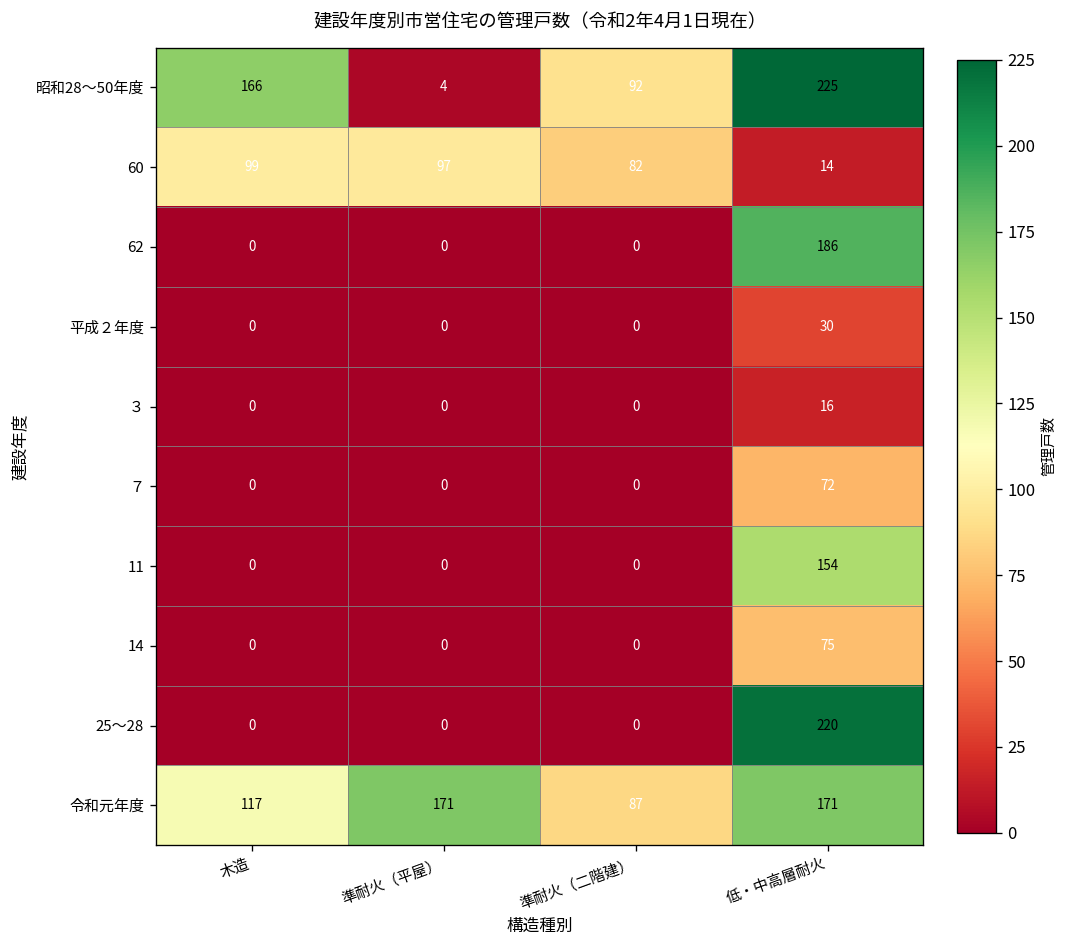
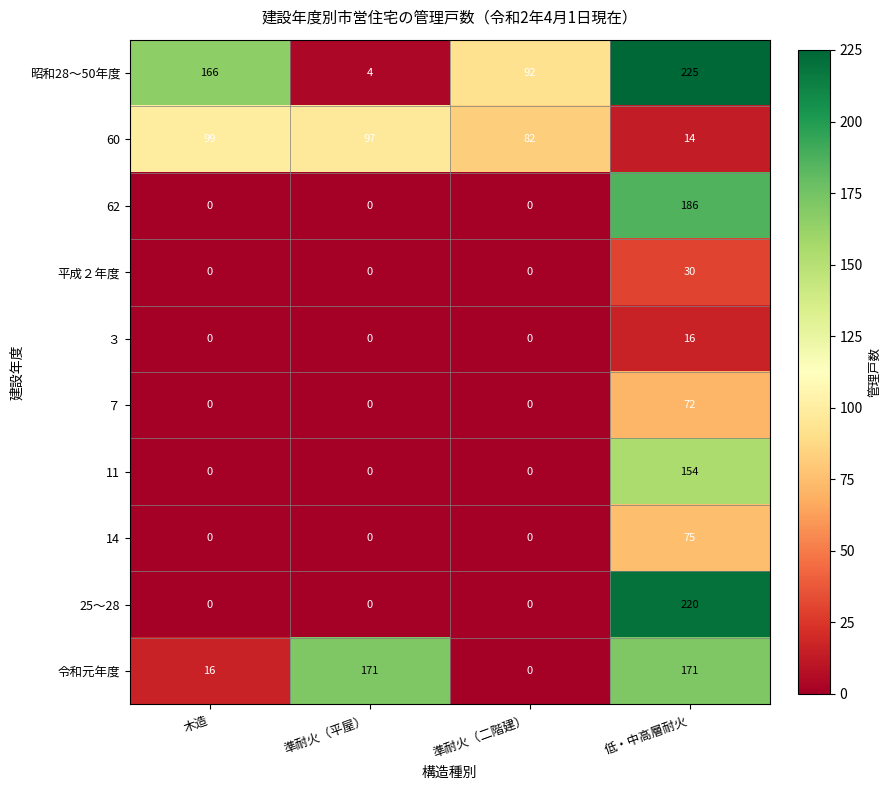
  {
    "昭和28～50年度": {
      "木造": 166,
      "準耐火（平屋）": 4,
      "準耐火（二階建）": 92,
      "低・中高層耐火": 225
    },
    "60": {
      "木造": 99,
      "準耐火（平屋）": 97,
      "準耐火（二階建）": 82,
      "低・中高層耐火": 14
    },
    "62": {
      "木造": 0,
      "準耐火（平屋）": 0,
      "準耐火（二階建）": 0,
      "低・中高層耐火": 186
    },
    "平成２年度": {
      "木造": 0,
      "準耐火（平屋）": 0,
      "準耐火（二階建）": 0,
      "低・中高層耐火": 30
    },
    "３": {
      "木造": 0,
      "準耐火（平屋）": 0,
      "準耐火（二階建）": 0,
      "低・中高層耐火": 16
    },
    "７": {
      "木造": 0,
      "準耐火（平屋）": 0,
      "準耐火（二階建）": 0,
      "低・中高層耐火": 72
    },
    "11": {
      "木造": 0,
      "準耐火（平屋）": 0,
      "準耐火（二階建）": 0,
      "低・中高層耐火": 154
    },
    "14": {
      "木造": 0,
      "準耐火（平屋）": 0,
      "準耐火（二階建）": 0,
      "低・中高層耐火": 75
    },
    "25～28": {
      "木造": 0,
      "準耐火（平屋）": 0,
      "準耐火（二階建）": 0,
      "低・中高層耐火": 220
    },
    "令和元年度": {
-     "木造": 117,
+     "木造": 16,
      "準耐火（平屋）": 171,
-     "準耐火（二階建）": 87,
+     "準耐火（二階建）": 0,
      "低・中高層耐火": 171
    }
  }
